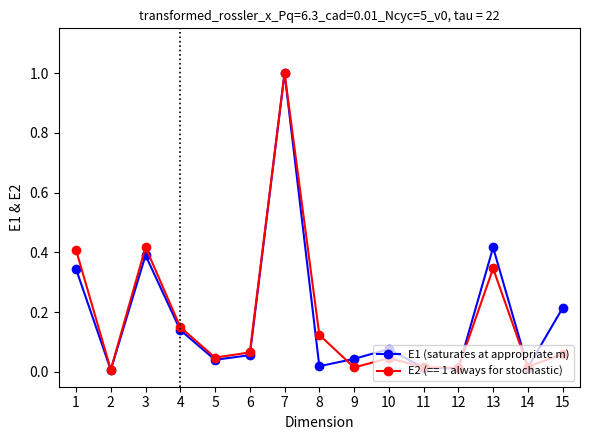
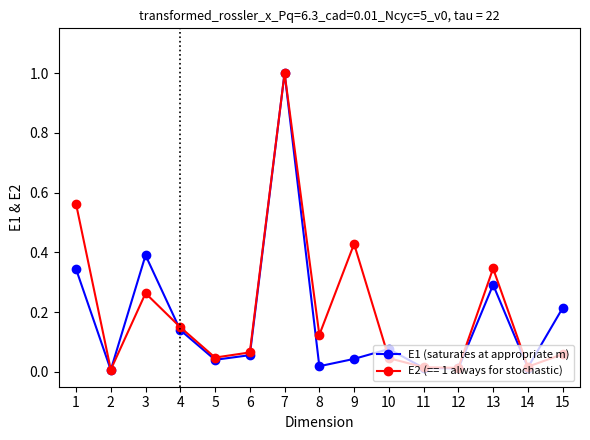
  {
    "E1 (saturates at appropriate m)": {
      "1": 0.34,
      "3": 0.39,
      "4": 0.14,
      "6": 0.06,
      "8": 0.02,
      "9": 0.04,
-     "13": 0.42,
+     "13": 0.29,
      "15": 0.21
    },
    "E2 (== 1 always for stochastic)": {
-     "1": 0.41,
-     "3": 0.42,
+     "1": 0.56,
+     "3": 0.26,
      "4": 0.15,
      "6": 0.06,
      "8": 0.12,
-     "9": 0.01,
+     "9": 0.43,
      "13": 0.35
    }
  }
